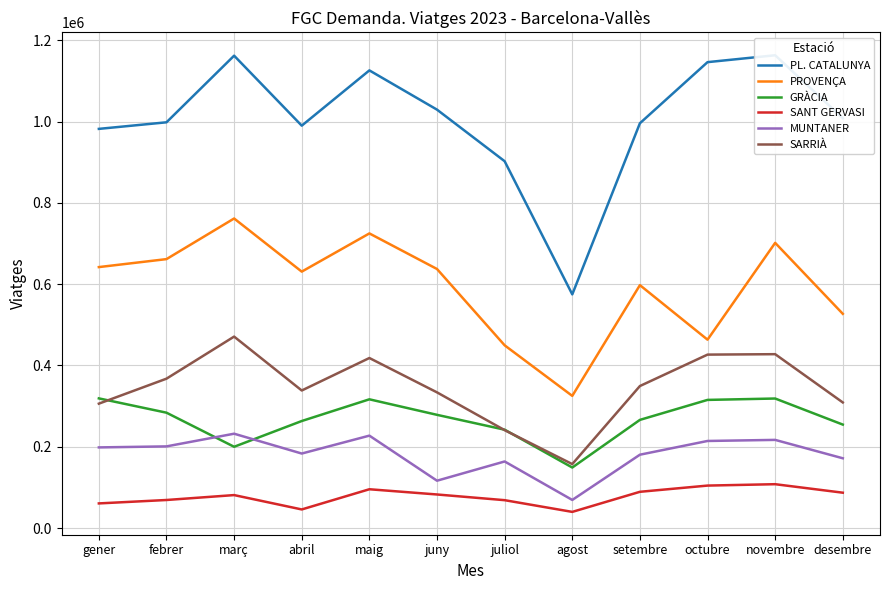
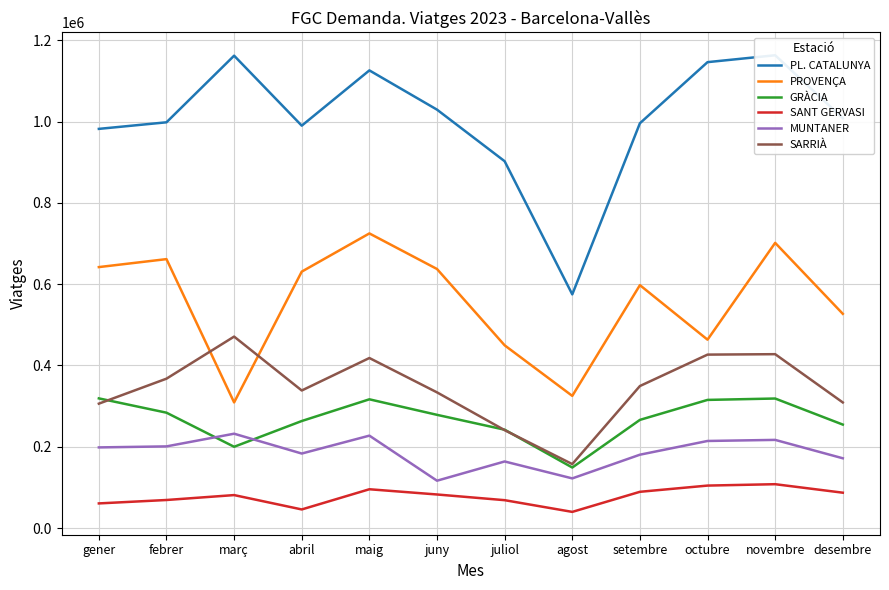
  {
    "PL. CATALUNYA": {
      "gener": 980000,
      "febrer": 1000000,
      "març": 1160000,
      "abril": 990000,
      "maig": 1130000,
      "juny": 1030000,
      "juliol": 900000,
      "agost": 570000,
      "setembre": 1000000,
      "octubre": 1150000
    },
    "PROVENÇA": {
      "gener": 640000,
      "febrer": 660000,
-     "març": 760000,
+     "març": 310000,
      "abril": 630000,
      "maig": 720000,
      "juny": 640000,
      "juliol": 450000,
      "agost": 330000,
      "setembre": 600000,
      "octubre": 460000,
      "novembre": 700000,
      "desembre": 530000
    },
    "GRÀCIA": {
      "gener": 320000,
      "febrer": 280000,
      "març": 200000,
      "abril": 260000,
      "maig": 320000,
      "juny": 280000,
      "agost": 150000,
      "setembre": 270000,
      "octubre": 320000,
      "novembre": 320000,
      "desembre": 250000
    },
    "SANT GERVASI": {
      "gener": 60000,
      "febrer": 70000,
      "març": 80000,
      "abril": 50000,
      "maig": 100000,
      "juny": 80000,
      "juliol": 70000,
      "agost": 40000,
      "setembre": 90000,
      "octubre": 100000,
      "novembre": 110000,
      "desembre": 90000
    },
    "MUNTANER": {
      "gener": 200000,
      "febrer": 200000,
      "març": 230000,
      "abril": 180000,
      "maig": 230000,
      "juny": 120000,
      "juliol": 160000,
-     "agost": 70000,
+     "agost": 120000,
      "setembre": 180000,
      "octubre": 210000,
      "novembre": 220000,
      "desembre": 170000
    },
    "SARRIÀ": {
      "gener": 310000,
      "febrer": 370000,
      "març": 470000,
      "abril": 340000,
      "maig": 420000,
      "juny": 330000,
      "agost": 160000,
      "setembre": 350000,
      "octubre": 430000,
      "novembre": 430000,
      "desembre": 310000
    }
  }
